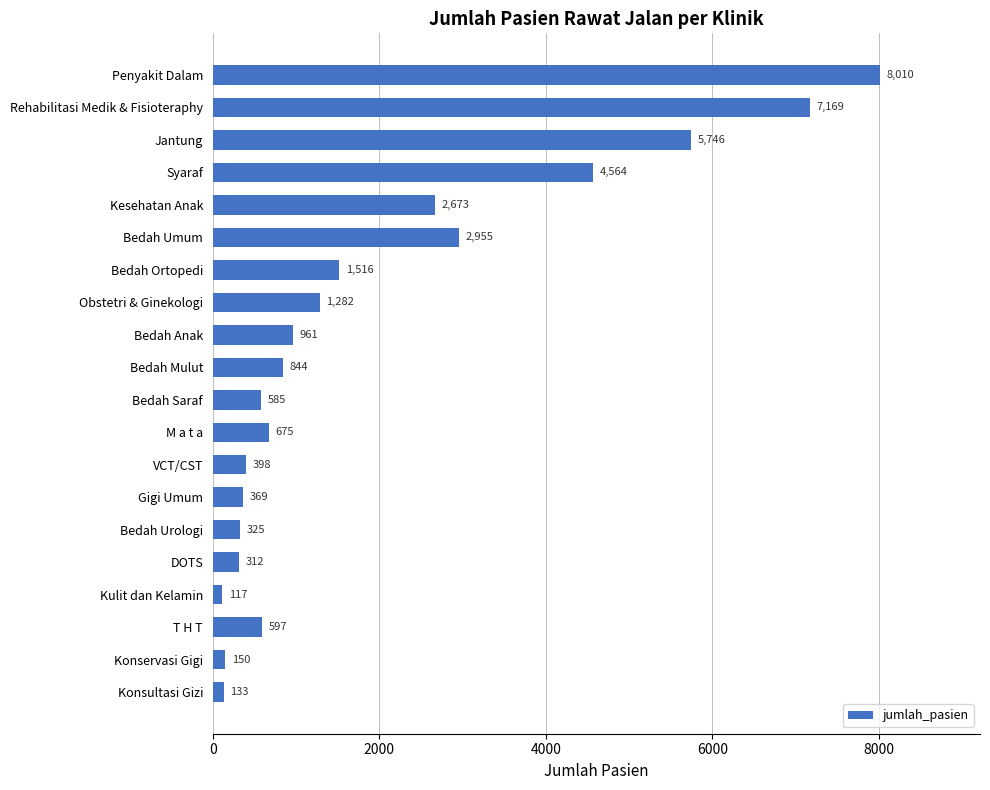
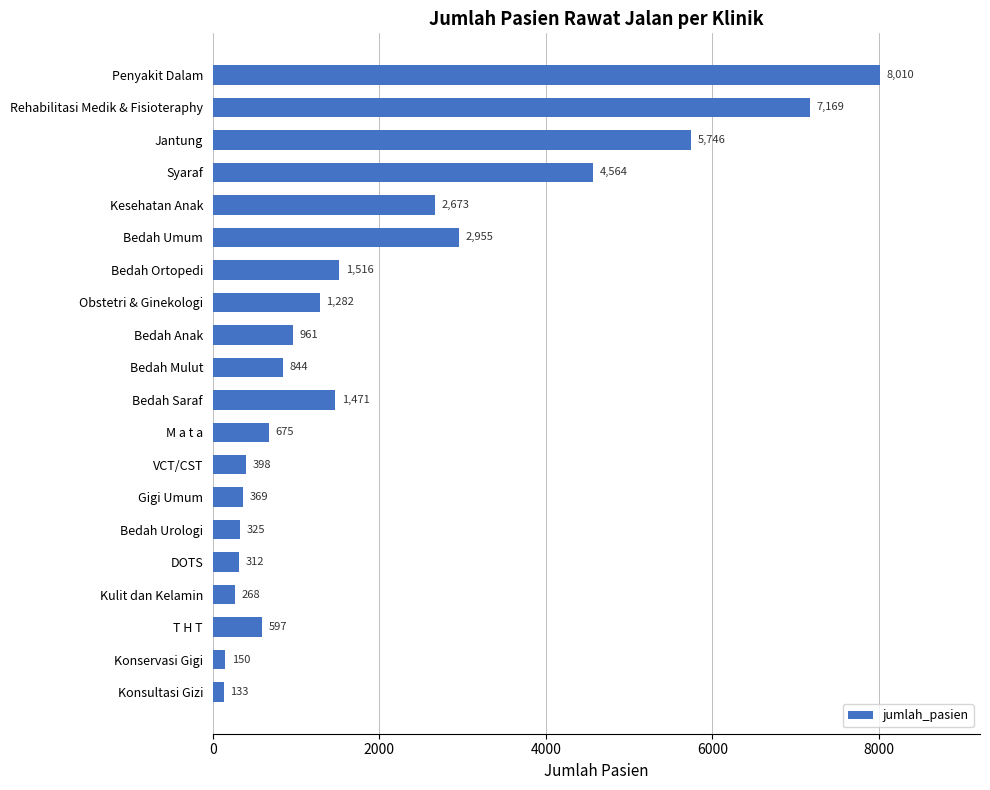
  {
    "Penyakit Dalam": "8,010",
    "Rehabilitasi Medik & Fisioteraphy": "7,169",
    "Jantung": "5,746",
    "Syaraf": "4,564",
    "Kesehatan Anak": "2,673",
    "Bedah Umum": "2,955",
    "Bedah Ortopedi": "1,516",
    "Obstetri & Ginekologi": "1,282",
    "Bedah Anak": "961",
    "Bedah Mulut": "844",
-   "Bedah Saraf": "585",
+   "Bedah Saraf": "1,471",
    "M a t a": "675",
    "VCT/CST": "398",
    "Gigi Umum": "369",
    "Bedah Urologi": "325",
    "DOTS": "312",
-   "Kulit dan Kelamin": "117",
+   "Kulit dan Kelamin": "268",
    "T H T": "597",
    "Konservasi Gigi": "150",
    "Konsultasi Gizi": "133"
  }
